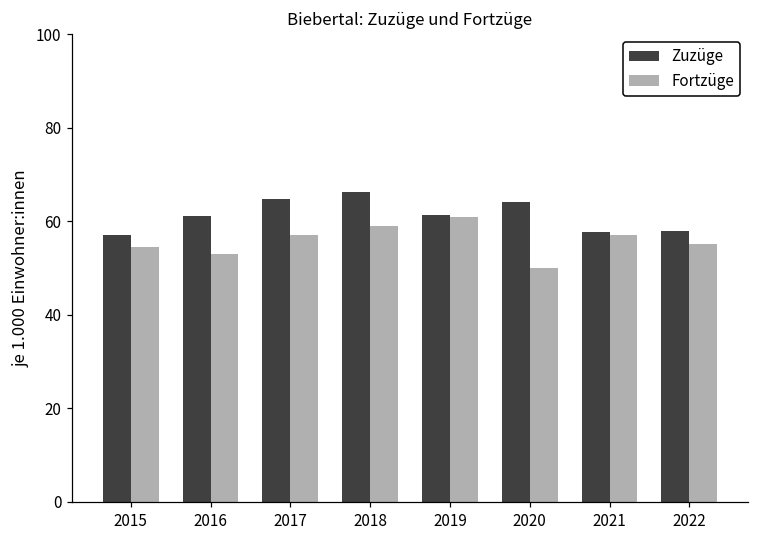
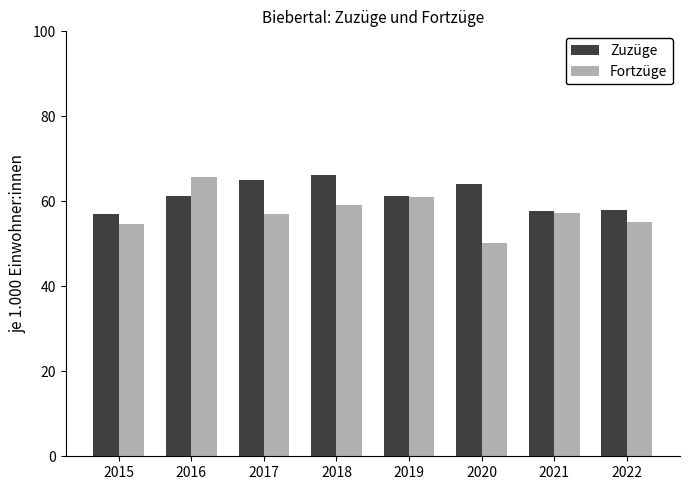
  {
    "Zuzüge": {
      "2015": 57,
      "2016": 61,
      "2017": 65,
      "2018": 66,
      "2019": 61,
      "2020": 64,
      "2021": 58,
      "2022": 58
    },
    "Fortzüge": {
      "2015": 55,
-     "2016": 53,
+     "2016": 66,
      "2017": 57,
      "2018": 59,
      "2019": 61,
      "2020": 50,
      "2021": 57,
      "2022": 55
    }
  }
